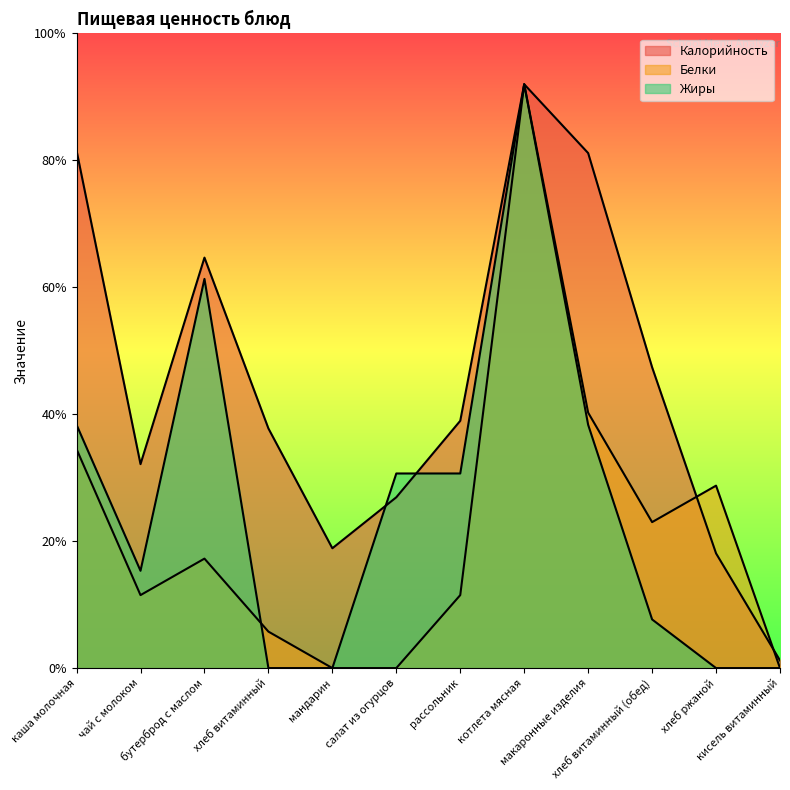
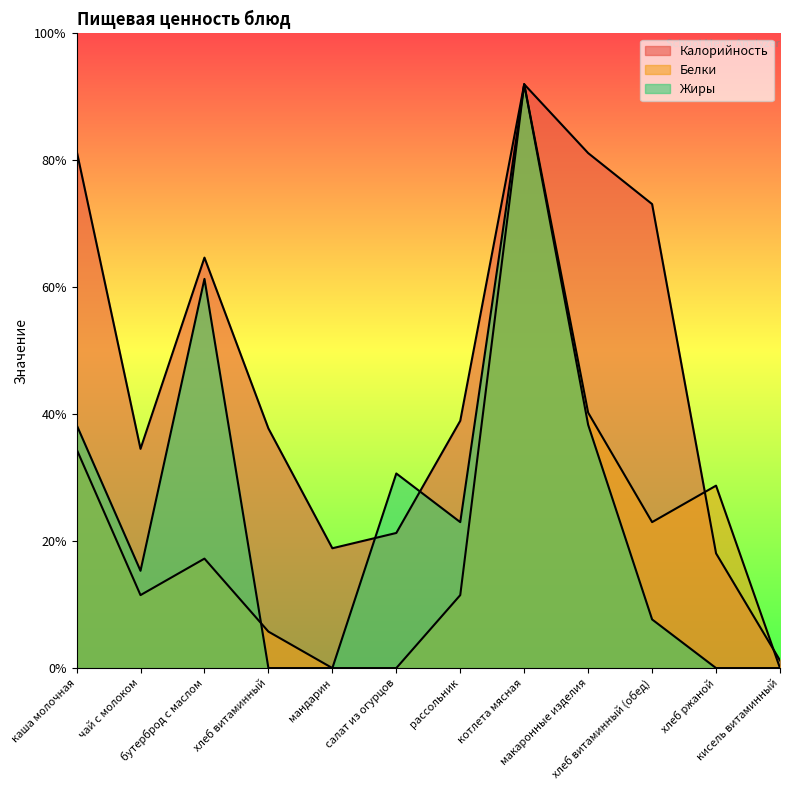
  {
    "Калорийность": {
      "каша молочная": "82%",
-     "чай с молоком": "32%",
+     "чай с молоком": "35%",
      "бутерброд с маслом": "65%",
      "хлеб витаминный": "38%",
      "мандарин": "19%",
-     "салат из огурцов": "27%",
+     "салат из огурцов": "21%",
      "рассольник": "39%",
      "макаронные изделия": "81%",
-     "хлеб витаминный (обед)": "47%",
+     "хлеб витаминный (обед)": "73%",
      "хлеб ржаной": "18%",
      "кисель витаминный": "1%"
    },
    "Белки": {
      "каша молочная": "35%",
      "чай с молоком": "12%",
      "бутерброд с маслом": "17%",
      "хлеб витаминный": "6%",
      "салат из огурцов": "0%",
      "рассольник": "12%",
      "макаронные изделия": "40%",
      "хлеб витаминный (обед)": "23%",
      "хлеб ржаной": "29%"
    },
    "Жиры": {
      "каша молочная": "38%",
      "чай с молоком": "15%",
      "бутерброд с маслом": "61%",
      "хлеб витаминный": "0%",
      "салат из огурцов": "31%",
-     "рассольник": "31%",
+     "рассольник": "23%",
      "макаронные изделия": "38%",
      "хлеб витаминный (обед)": "8%",
      "хлеб ржаной": "0%"
    }
  }
